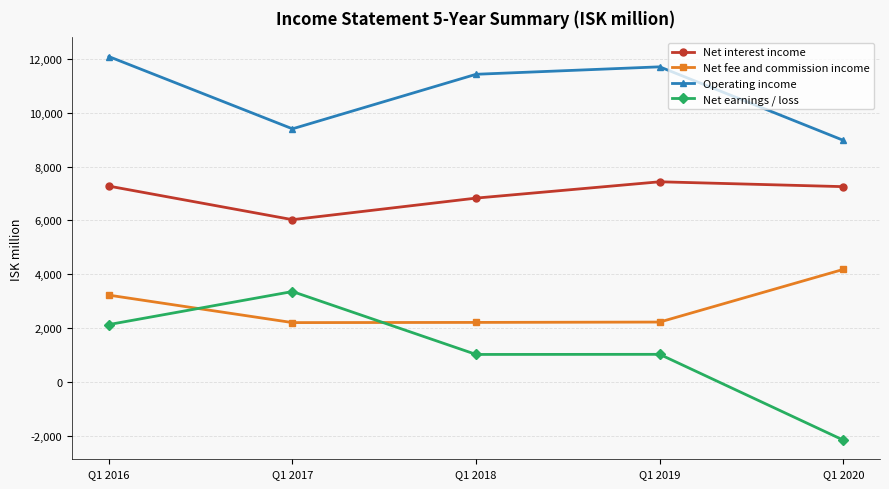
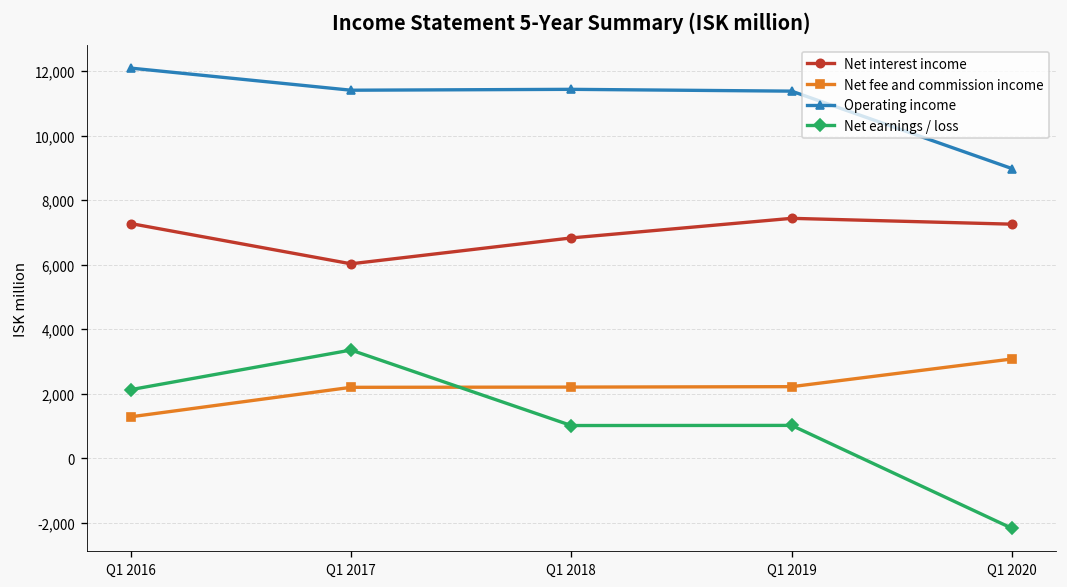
  {
    "Net interest income": {
      "Q1 2016": "7,300",
      "Q1 2017": "6,000",
      "Q1 2018": "6,800",
      "Q1 2019": "7,400",
      "Q1 2020": "7,300"
    },
    "Net fee and commission income": {
-     "Q1 2016": "3,200",
+     "Q1 2016": "1,300",
      "Q1 2017": "2,200",
      "Q1 2018": "2,200",
      "Q1 2019": "2,200",
-     "Q1 2020": "4,200"
+     "Q1 2020": "3,100"
    },
    "Operating income": {
      "Q1 2016": "12,100",
-     "Q1 2017": "9,400",
+     "Q1 2017": "11,400",
      "Q1 2018": "11,400",
-     "Q1 2019": "11,700",
+     "Q1 2019": "11,400",
      "Q1 2020": "9,000"
    },
    "Net earnings / loss": {
      "Q1 2016": "2,100",
      "Q1 2017": "3,400",
      "Q1 2018": "1,000",
      "Q1 2019": "1,000",
      "Q1 2020": "-2,200"
    }
  }
